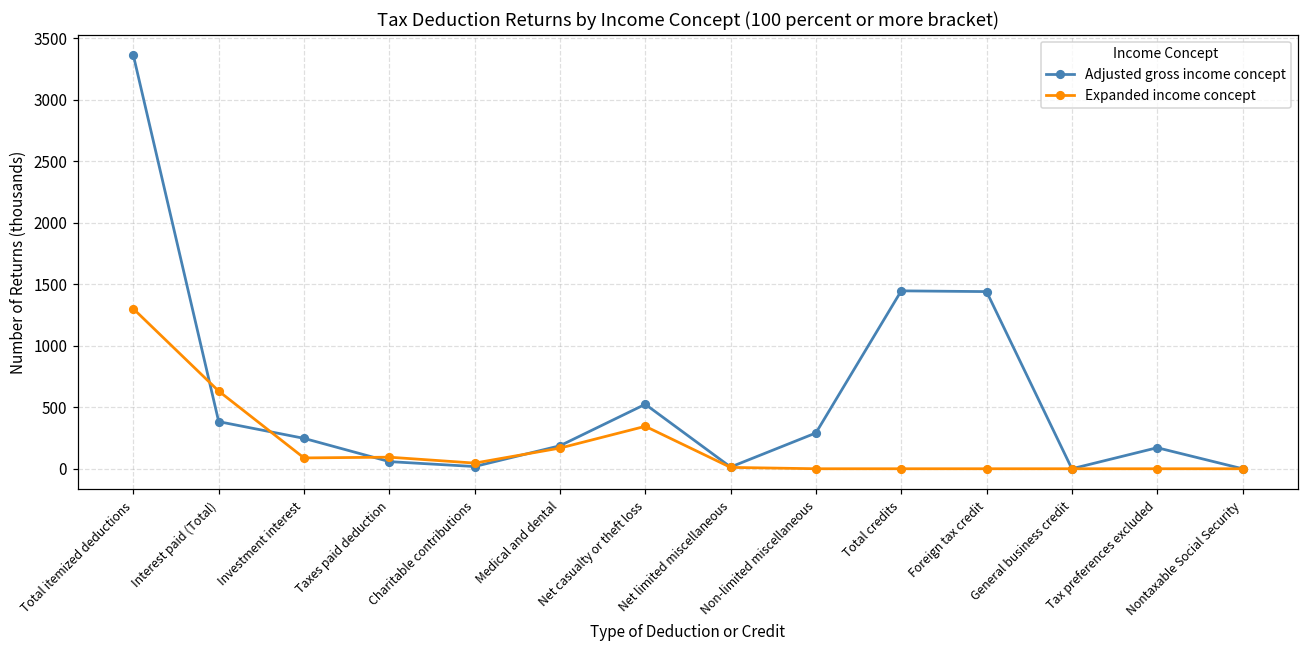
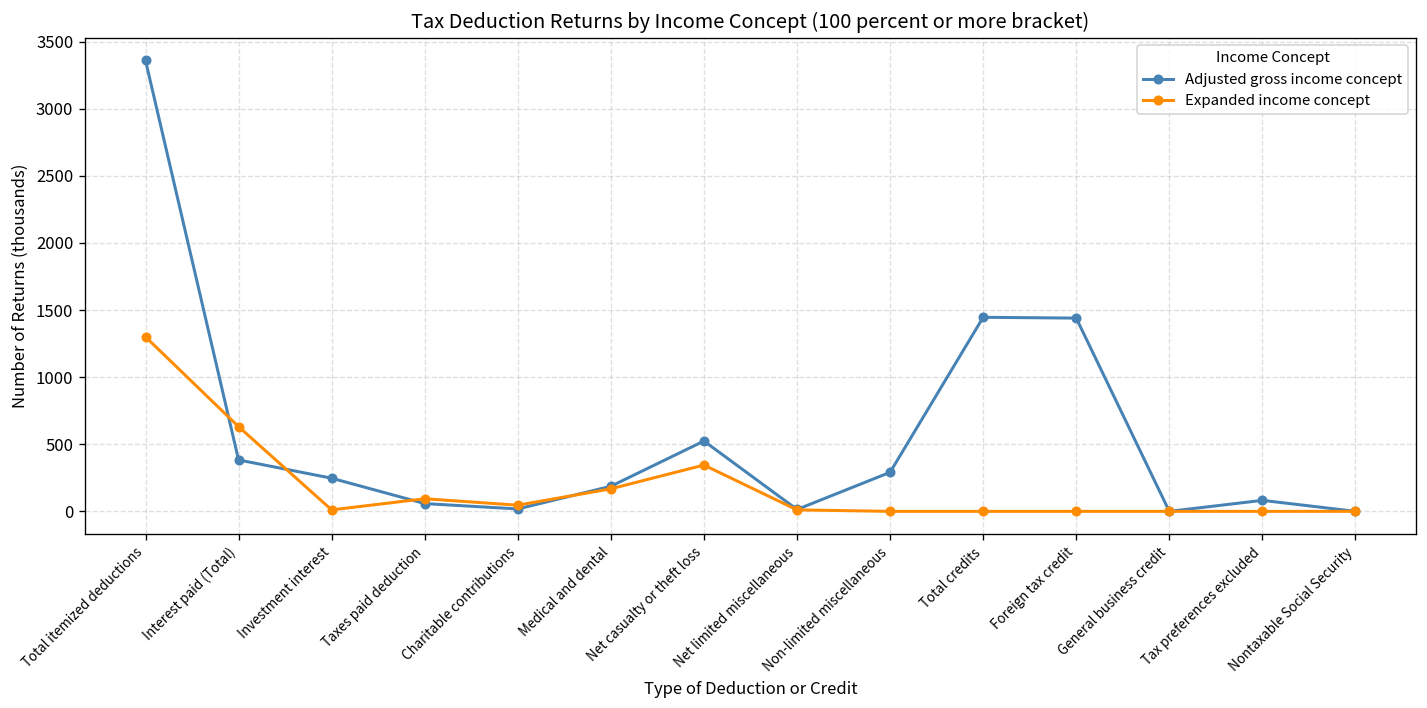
  {
    "Adjusted gross income concept": {
      "Total itemized deductions": 3360,
      "Interest paid (Total)": 380,
      "Investment interest": 250,
      "Taxes paid deduction": 60,
      "Charitable contributions": 20,
      "Net casualty or theft loss": 520,
      "Non-limited miscellaneous": 290,
      "Total credits": 1450,
      "Foreign tax credit": 1440,
-     "Tax preferences excluded": 170
+     "Tax preferences excluded": 80
    },
    "Expanded income concept": {
      "Total itemized deductions": 1300,
      "Interest paid (Total)": 630,
-     "Investment interest": 90,
+     "Investment interest": 10,
      "Taxes paid deduction": 90,
      "Charitable contributions": 50,
      "Net casualty or theft loss": 350,
      "Non-limited miscellaneous": 0,
      "Total credits": 0,
      "Foreign tax credit": 0,
      "Tax preferences excluded": 0
    }
  }
